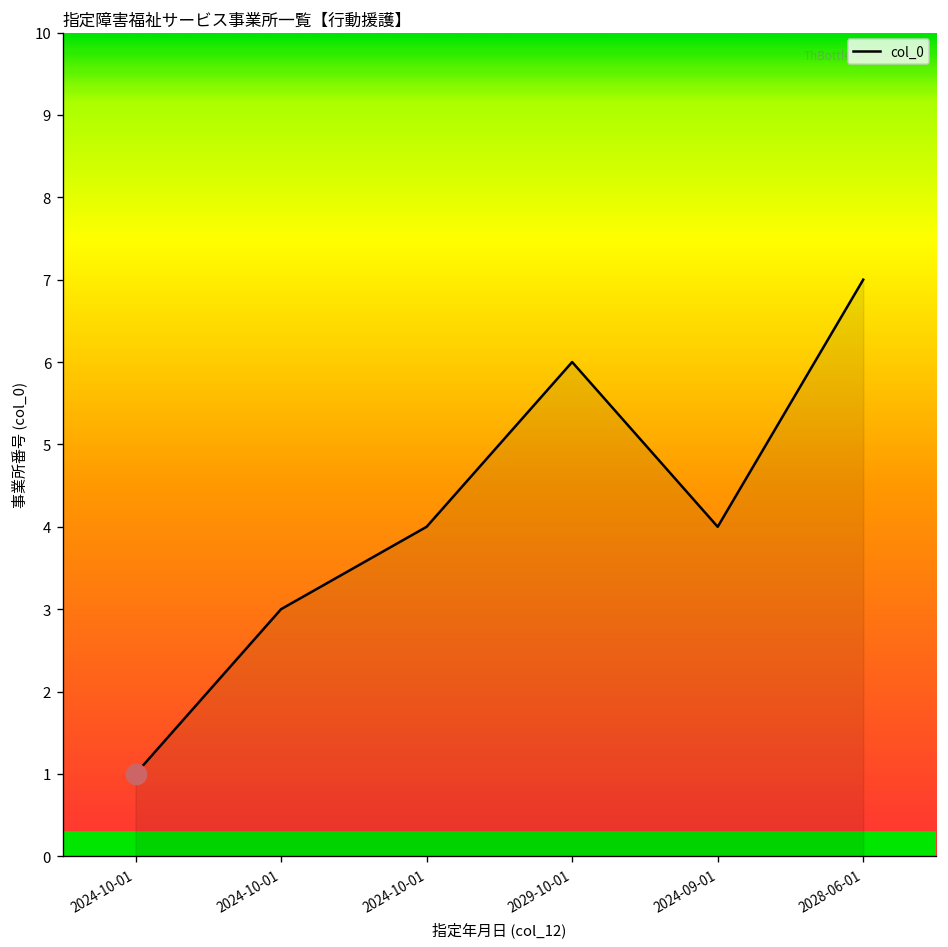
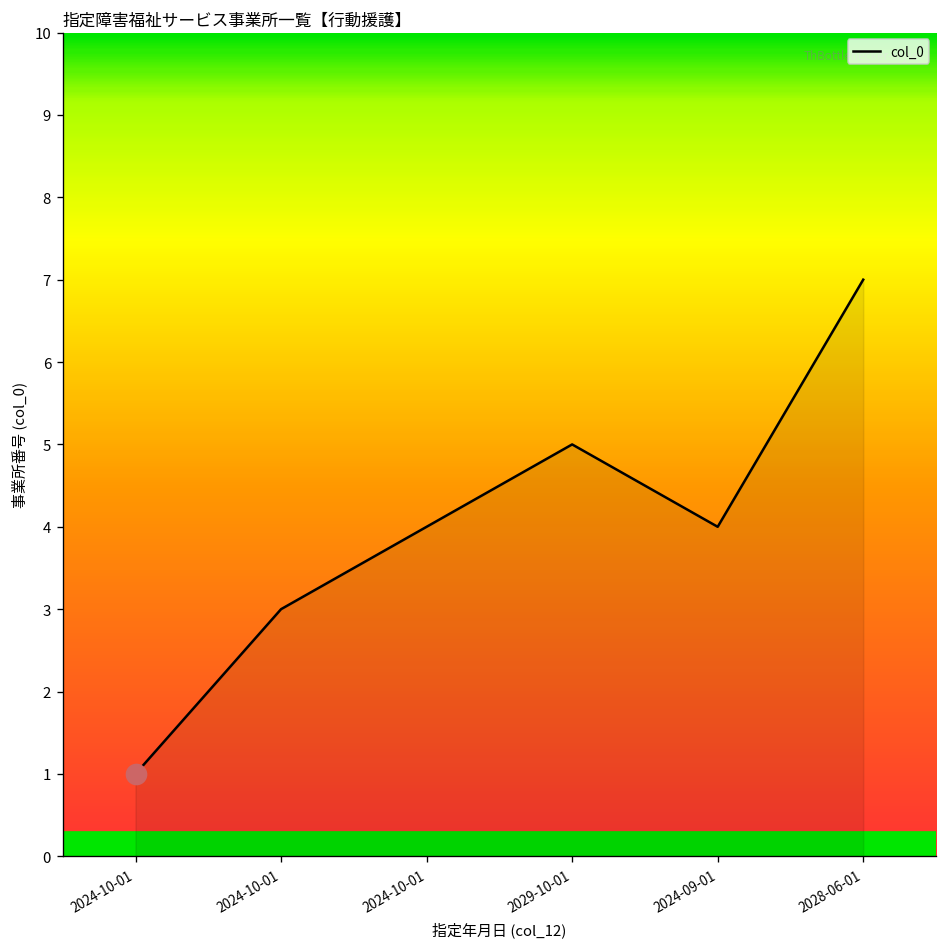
  {
    "col_0": {
-     "2029-10-01": 6,
+     "2029-10-01": 5,
      "2024-09-01": 4,
      "2028-06-01": 7
    }
  }
